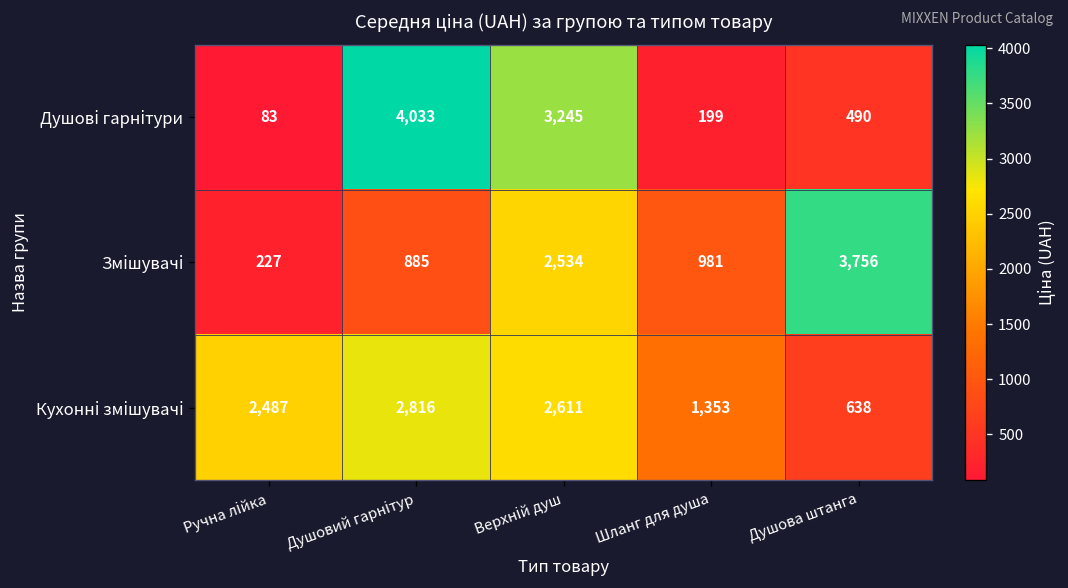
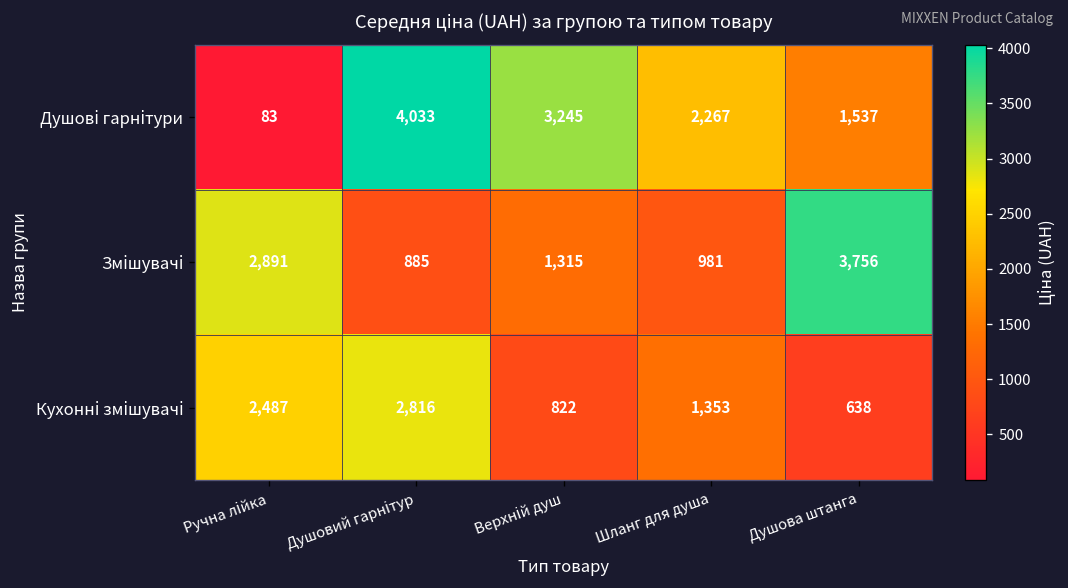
  {
    "Душові гарнітури": {
      "Ручна лійка": "83",
      "Душовий гарнітур": "4,033",
      "Верхній душ": "3,245",
-     "Шланг для душа": "199",
-     "Душова штанга": "490"
+     "Шланг для душа": "2,267",
+     "Душова штанга": "1,537"
    },
    "Змішувачі": {
-     "Ручна лійка": "227",
+     "Ручна лійка": "2,891",
      "Душовий гарнітур": "885",
-     "Верхній душ": "2,534",
+     "Верхній душ": "1,315",
      "Шланг для душа": "981",
      "Душова штанга": "3,756"
    },
    "Кухонні змішувачі": {
      "Ручна лійка": "2,487",
      "Душовий гарнітур": "2,816",
-     "Верхній душ": "2,611",
+     "Верхній душ": "822",
      "Шланг для душа": "1,353",
      "Душова штанга": "638"
    }
  }
